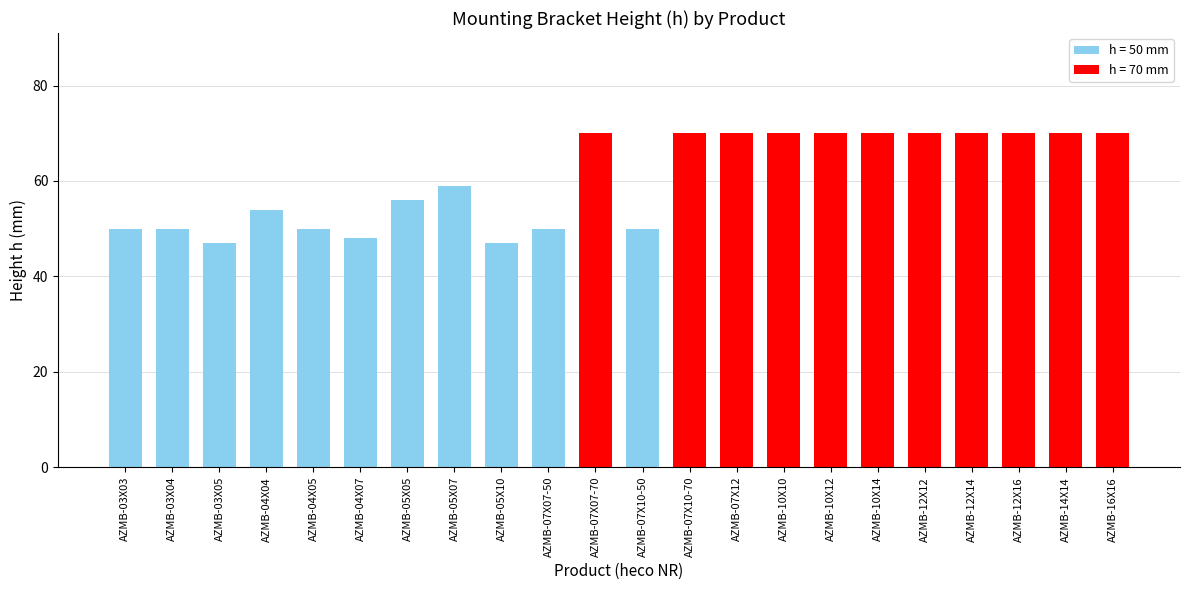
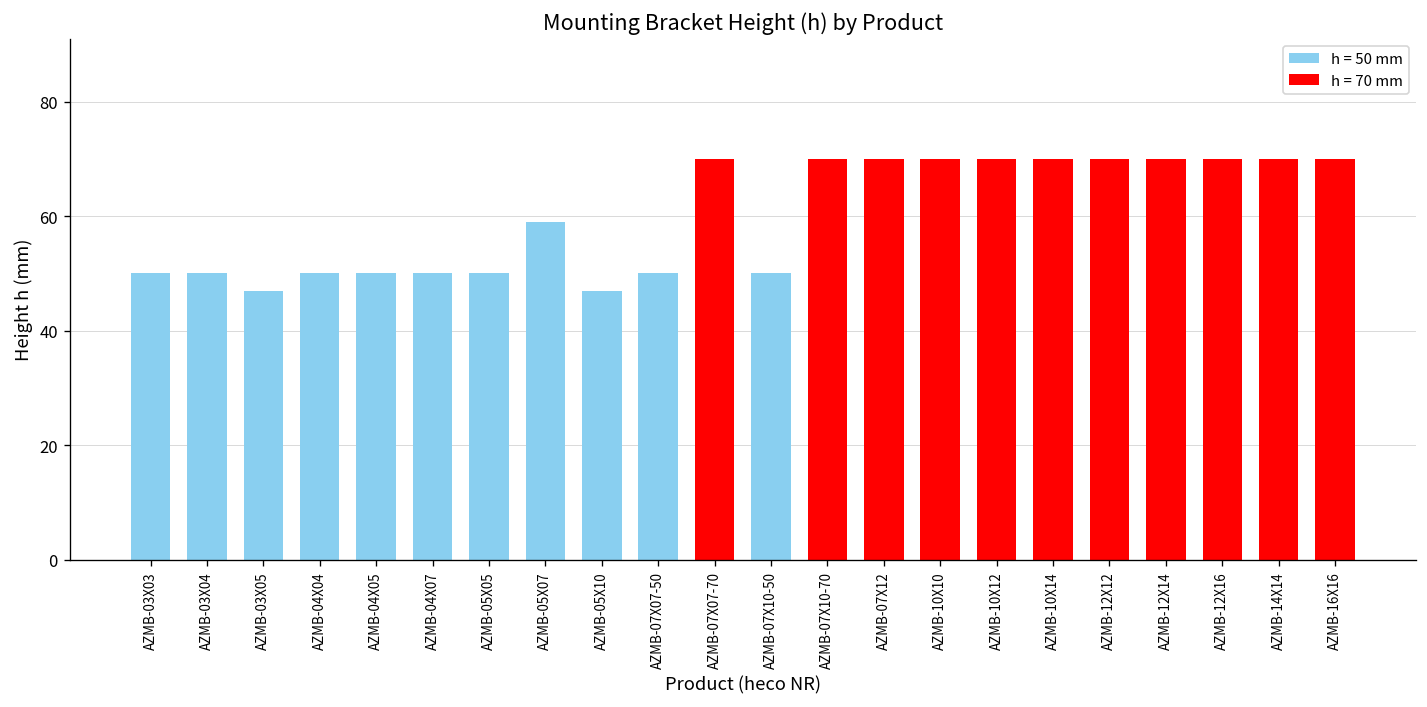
  {
    "AZMB-03X03": 50,
    "AZMB-03X04": 50,
    "AZMB-03X05": 47,
-   "AZMB-04X04": 54,
+   "AZMB-04X04": 50,
    "AZMB-04X05": 50,
-   "AZMB-04X07": 48,
-   "AZMB-05X05": 56,
+   "AZMB-04X07": 50,
+   "AZMB-05X05": 50,
    "AZMB-05X07": 59,
    "AZMB-05X10": 47,
    "AZMB-07X07-50": 50,
    "AZMB-07X07-70": 70,
    "AZMB-07X10-50": 50,
    "AZMB-07X10-70": 70,
    "AZMB-07X12": 70,
    "AZMB-10X10": 70,
    "AZMB-10X12": 70,
    "AZMB-10X14": 70,
    "AZMB-12X12": 70,
    "AZMB-12X14": 70,
    "AZMB-12X16": 70,
    "AZMB-14X14": 70,
    "AZMB-16X16": 70
  }
